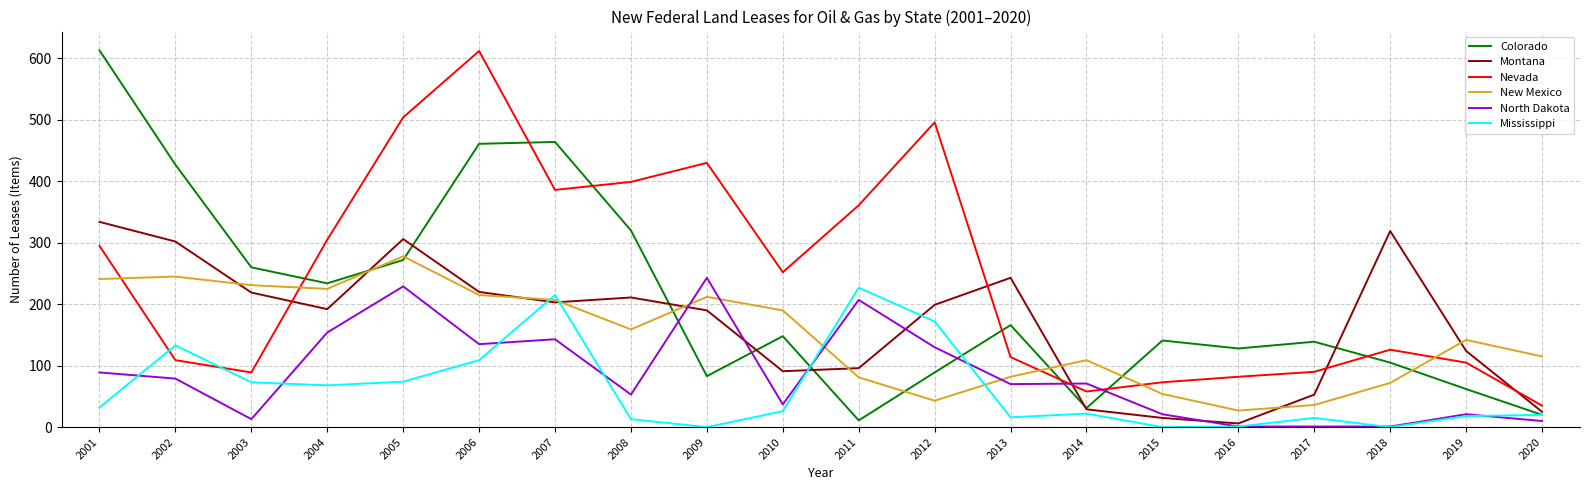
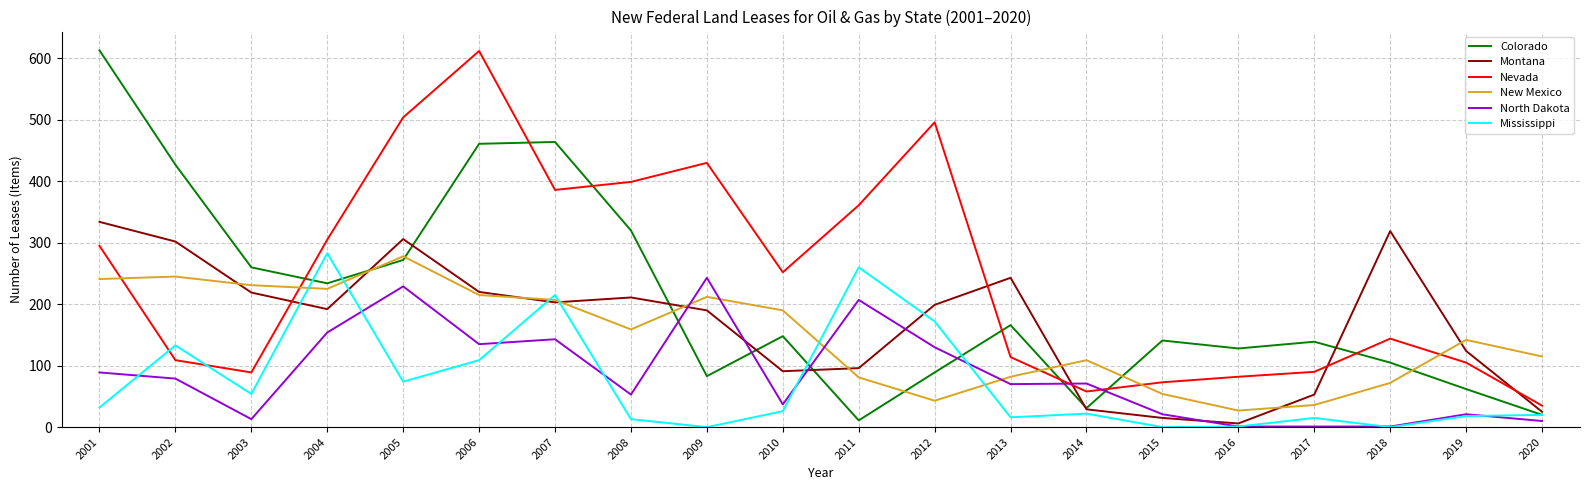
  {
    "Colorado": {
      "2001": 610,
      "2002": 430,
      "2003": 260,
      "2004": 230,
      "2005": 270,
      "2006": 460,
      "2007": 460,
      "2008": 320,
      "2009": 80,
      "2010": 150,
      "2011": 10,
      "2012": 90,
      "2013": 170,
      "2015": 140,
      "2016": 130,
      "2017": 140,
      "2018": 110,
      "2019": 60
    },
    "Montana": {
      "2001": 330,
      "2002": 300,
      "2003": 220,
      "2004": 190,
      "2005": 310,
      "2006": 220,
      "2008": 210,
      "2009": 190,
      "2010": 90,
      "2011": 100,
      "2012": 200,
      "2013": 240,
      "2015": 20,
      "2016": 10,
      "2017": 50,
      "2018": 320,
      "2019": 120,
      "2020": 30
    },
    "Nevada": {
      "2001": 300,
      "2002": 110,
      "2003": 90,
      "2004": 310,
      "2005": 500,
      "2006": 610,
      "2007": 390,
      "2008": 400,
      "2009": 430,
      "2010": 250,
      "2011": 360,
      "2012": 500,
      "2013": 110,
      "2014": 60,
      "2015": 70,
      "2016": 80,
      "2017": 90,
-     "2018": 130,
+     "2018": 140,
      "2019": 110,
      "2020": 40
    },
    "New Mexico": {
      "2001": 240,
      "2002": 250,
      "2003": 230,
      "2004": 230,
      "2005": 280,
      "2006": 220,
      "2008": 160,
      "2009": 210,
      "2010": 190,
      "2011": 80,
      "2012": 40,
      "2013": 80,
      "2014": 110,
      "2015": 50,
      "2016": 30,
      "2017": 40,
      "2018": 70,
      "2019": 140,
      "2020": 120
    },
    "North Dakota": {
      "2001": 90,
      "2002": 80,
      "2003": 10,
      "2004": 150,
      "2005": 230,
      "2006": 140,
      "2007": 140,
      "2008": 50,
      "2009": 240,
      "2010": 40,
      "2011": 210,
      "2012": 130,
      "2013": 70,
      "2014": 70,
      "2015": 20,
      "2017": 0,
      "2020": 10
    },
    "Mississippi": {
      "2001": 30,
      "2002": 130,
-     "2003": 70,
-     "2004": 70,
+     "2003": 50,
+     "2004": 280,
      "2005": 70,
      "2006": 110,
      "2007": 220,
      "2008": 10,
      "2009": 0,
      "2010": 30,
-     "2011": 230,
+     "2011": 260,
      "2012": 170,
      "2013": 20,
      "2014": 20,
      "2015": 0,
      "2017": 20
    }
  }
